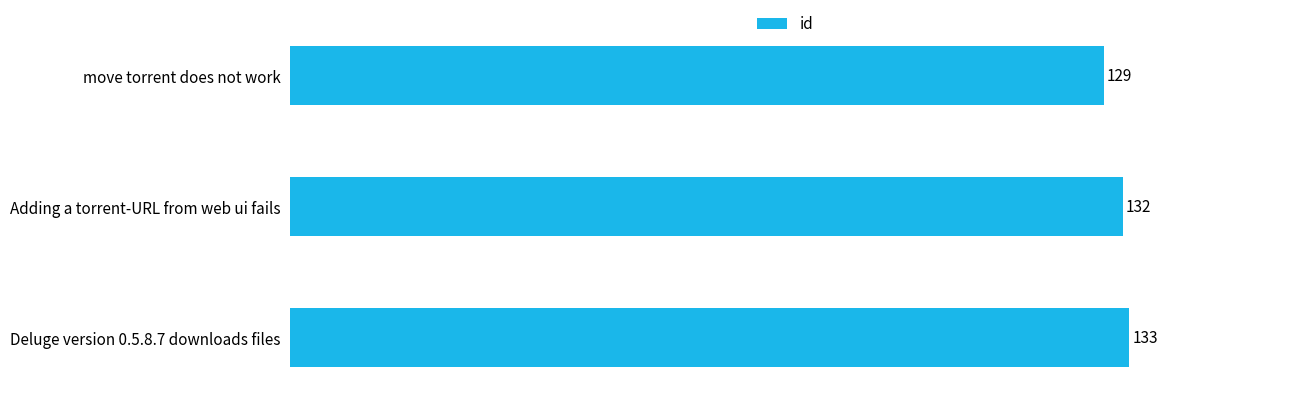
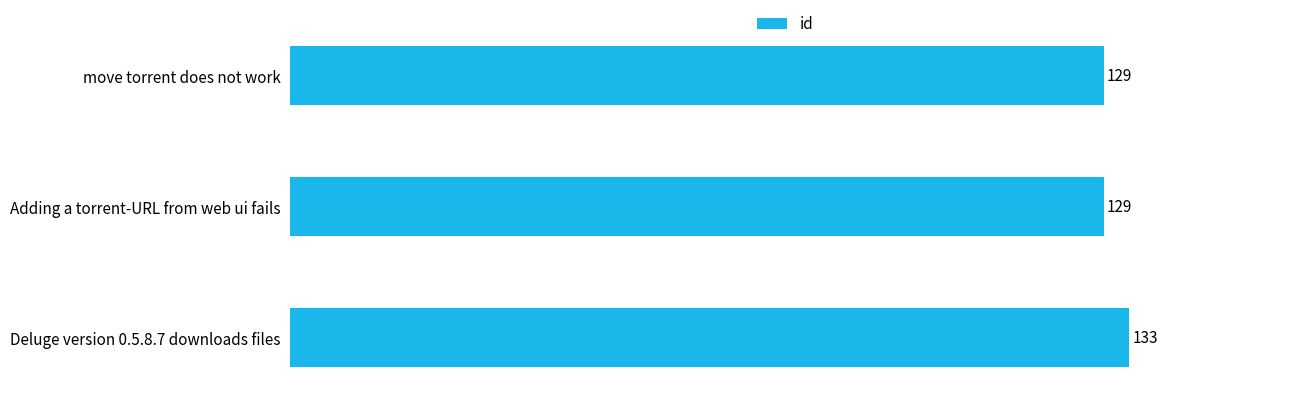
  {
    "move torrent does not work": 129,
-   "Adding a torrent-URL from web ui fails": 132,
+   "Adding a torrent-URL from web ui fails": 129,
    "Deluge version 0.5.8.7 downloads files": 133
  }
